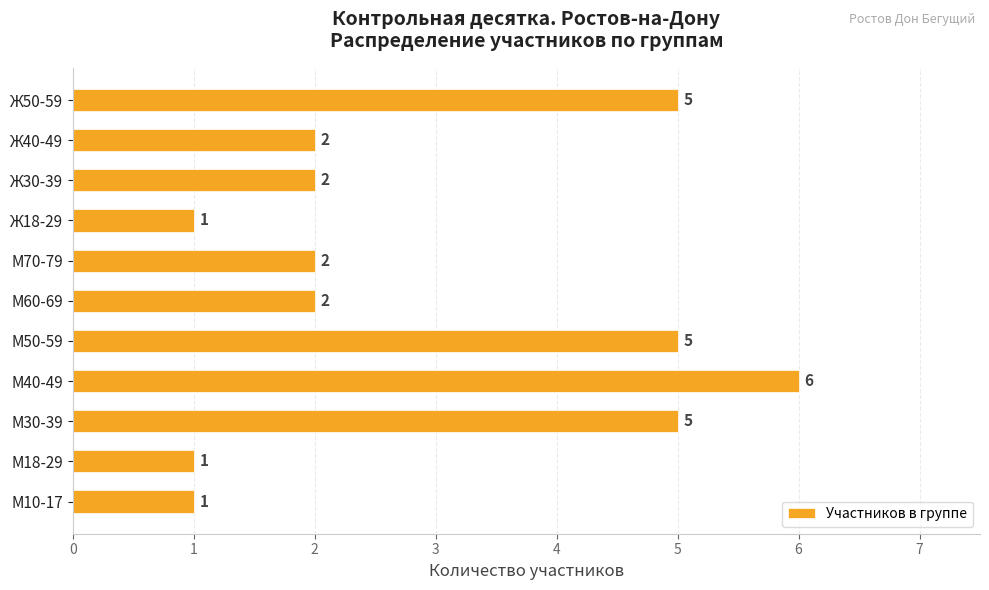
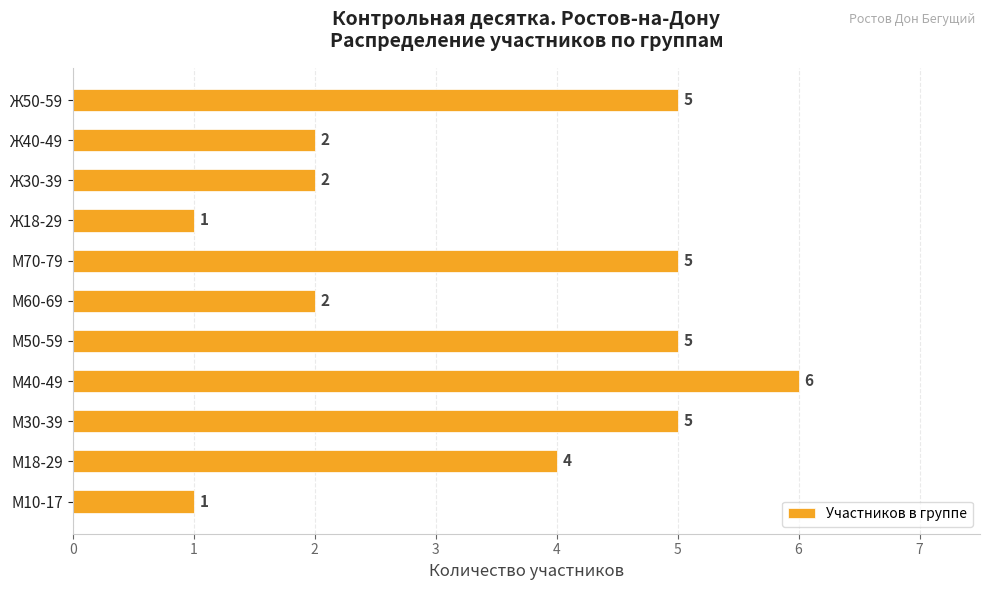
  {
    "Ж50-59": 5,
    "Ж40-49": 2,
    "Ж30-39": 2,
    "Ж18-29": 1,
-   "М70-79": 2,
+   "М70-79": 5,
    "М60-69": 2,
    "М50-59": 5,
    "М40-49": 6,
    "М30-39": 5,
-   "М18-29": 1,
+   "М18-29": 4,
    "М10-17": 1
  }
